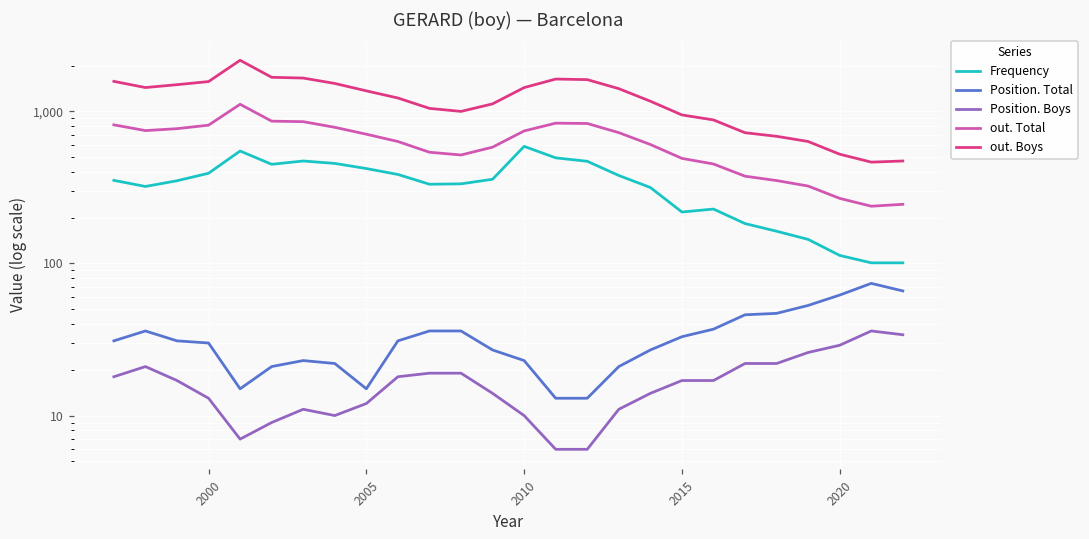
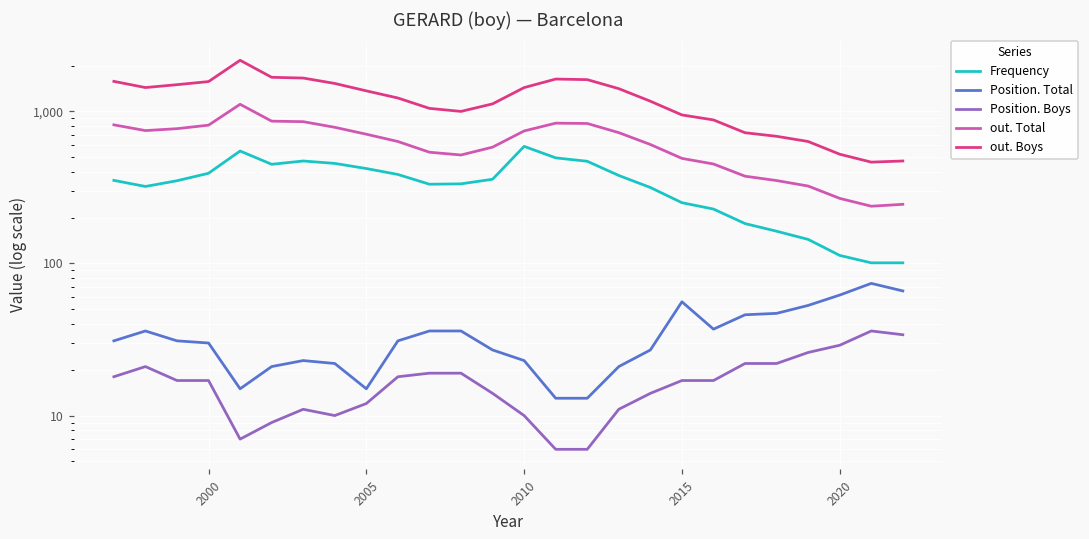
  {
    "Frequency": {
      "2000": "390",
      "2005": "420",
      "2010": "590",
-     "2015": "220",
+     "2015": "250",
      "2020": "110"
    },
    "Position. Total": {
      "2000": "30",
      "2005": "15",
      "2010": "23",
-     "2015": "33",
+     "2015": "56",
      "2020": "60"
    },
    "Position. Boys": {
-     "2000": "13",
+     "2000": "17",
      "2005": "12",
      "2010": "10",
      "2015": "17",
      "2020": "29"
    },
    "out. Total": {
      "2000": "800",
      "2005": "700",
      "2010": "700",
      "2015": "490",
      "2020": "270"
    },
    "out. Boys": {
      "2000": "1,600",
      "2005": "1,400",
      "2010": "1,400",
      "2015": "900",
      "2020": "520"
    }
  }
